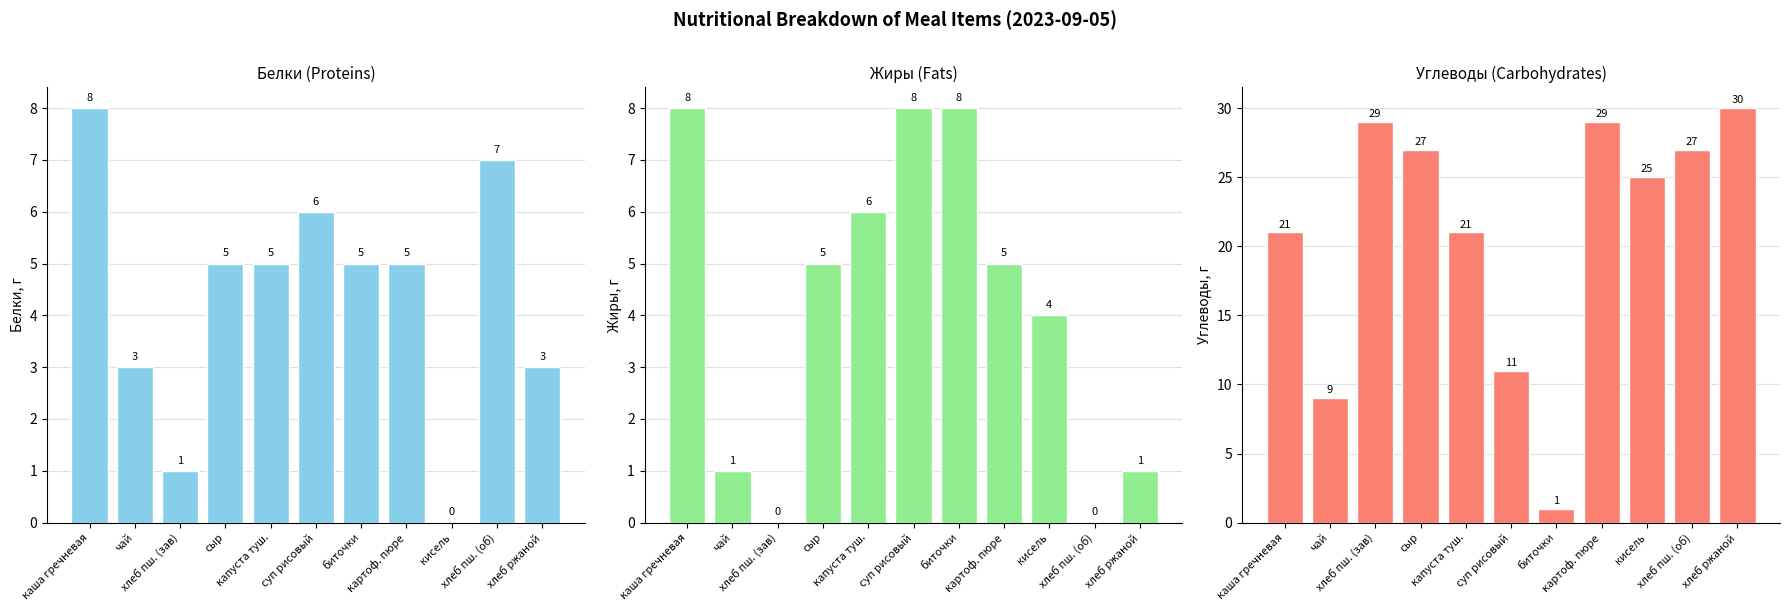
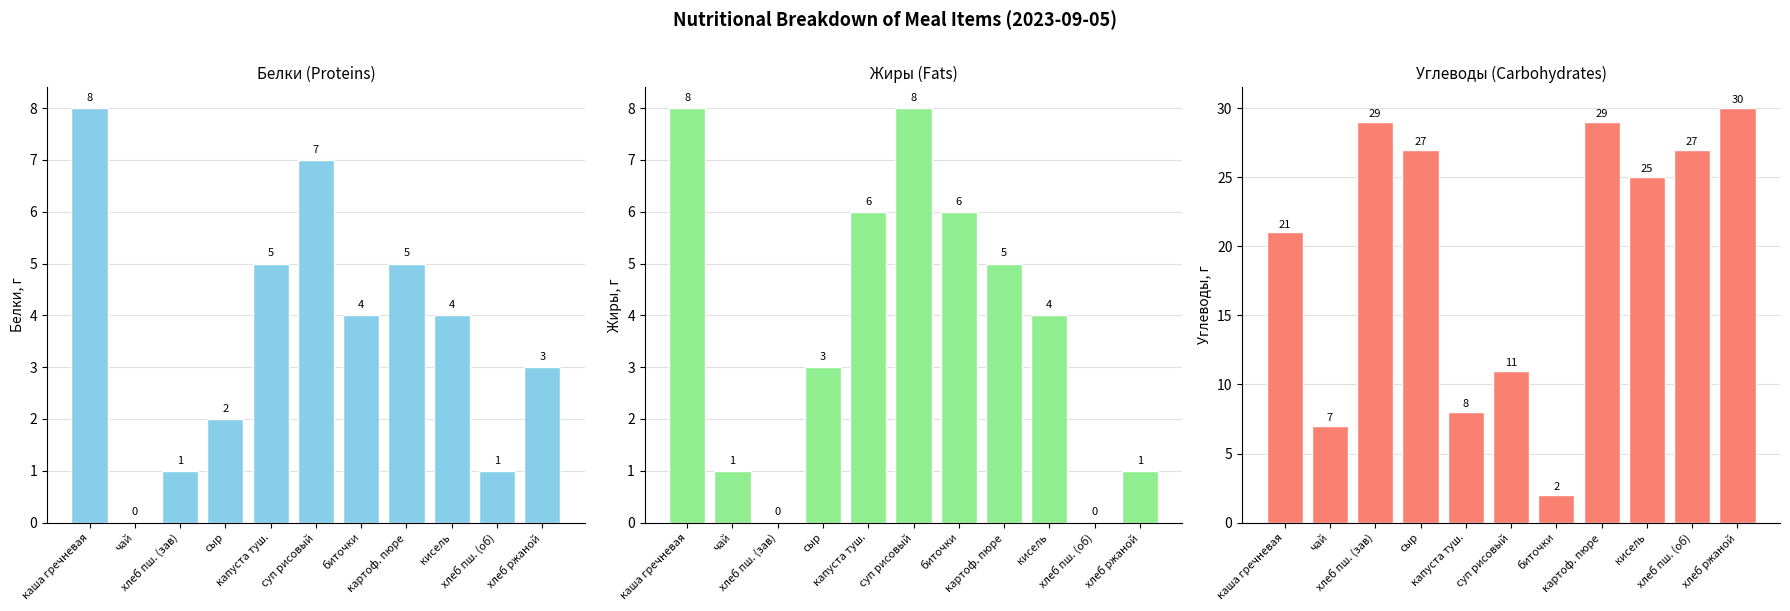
  {
    "Белки (Proteins)": {
      "каша гречневая": 8,
-     "чай": 3,
+     "чай": 0,
      "хлеб пш. (зав)": 1,
-     "сыр": 5,
+     "сыр": 2,
      "капуста туш.": 5,
-     "суп рисовый": 6,
-     "биточки": 5,
+     "суп рисовый": 7,
+     "биточки": 4,
      "картоф. пюре": 5,
-     "кисель": 0,
-     "хлеб пш. (об)": 7,
+     "кисель": 4,
+     "хлеб пш. (об)": 1,
      "хлеб ржаной": 3
    },
    "Жиры (Fats)": {
      "каша гречневая": 8,
      "чай": 1,
      "хлеб пш. (зав)": 0,
-     "сыр": 5,
+     "сыр": 3,
      "капуста туш.": 6,
      "суп рисовый": 8,
-     "биточки": 8,
+     "биточки": 6,
      "картоф. пюре": 5,
      "кисель": 4,
      "хлеб пш. (об)": 0,
      "хлеб ржаной": 1
    },
    "Углеводы (Carbohydrates)": {
      "каша гречневая": 21,
-     "чай": 9,
+     "чай": 7,
      "хлеб пш. (зав)": 29,
      "сыр": 27,
-     "капуста туш.": 21,
+     "капуста туш.": 8,
      "суп рисовый": 11,
-     "биточки": 1,
+     "биточки": 2,
      "картоф. пюре": 29,
      "кисель": 25,
      "хлеб пш. (об)": 27,
      "хлеб ржаной": 30
    }
  }
